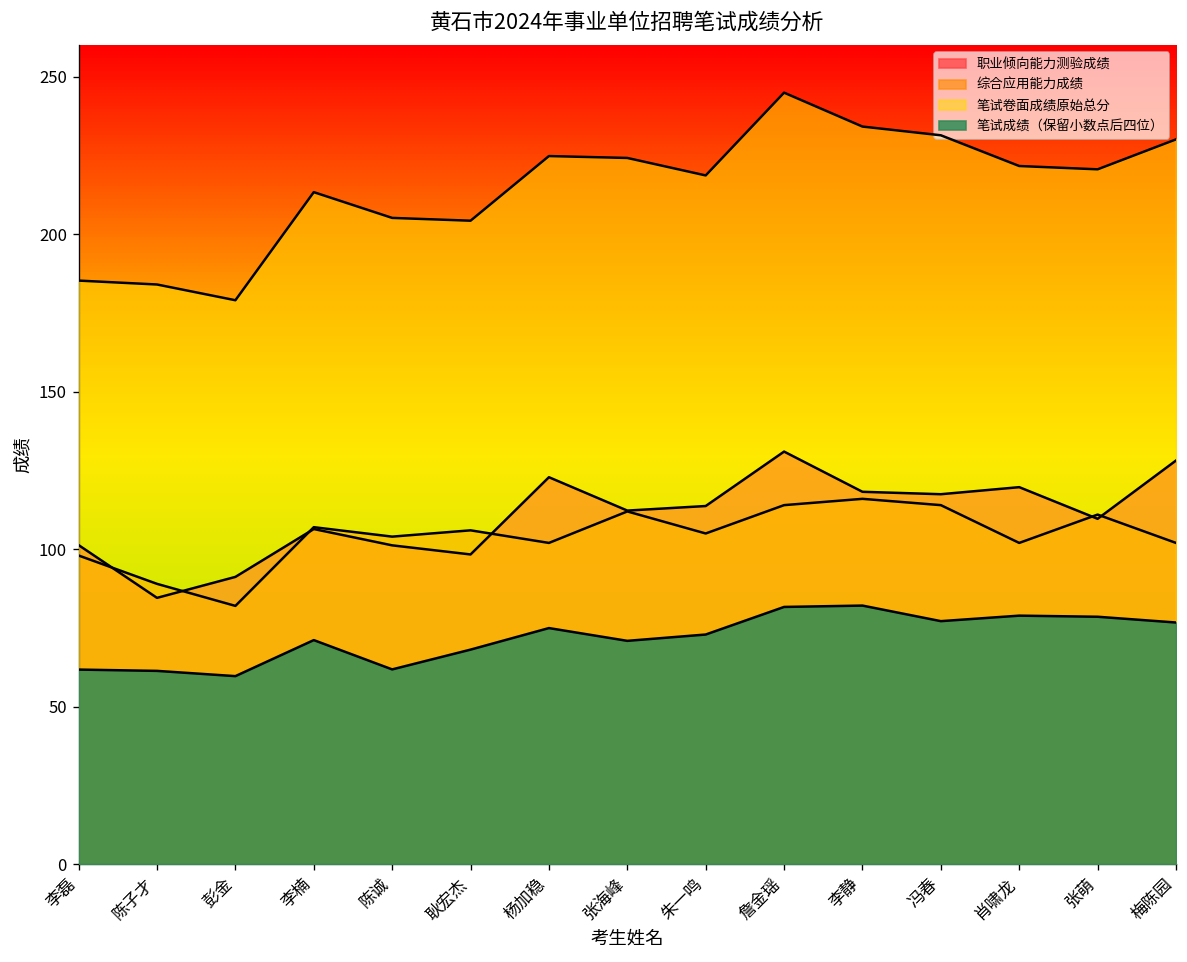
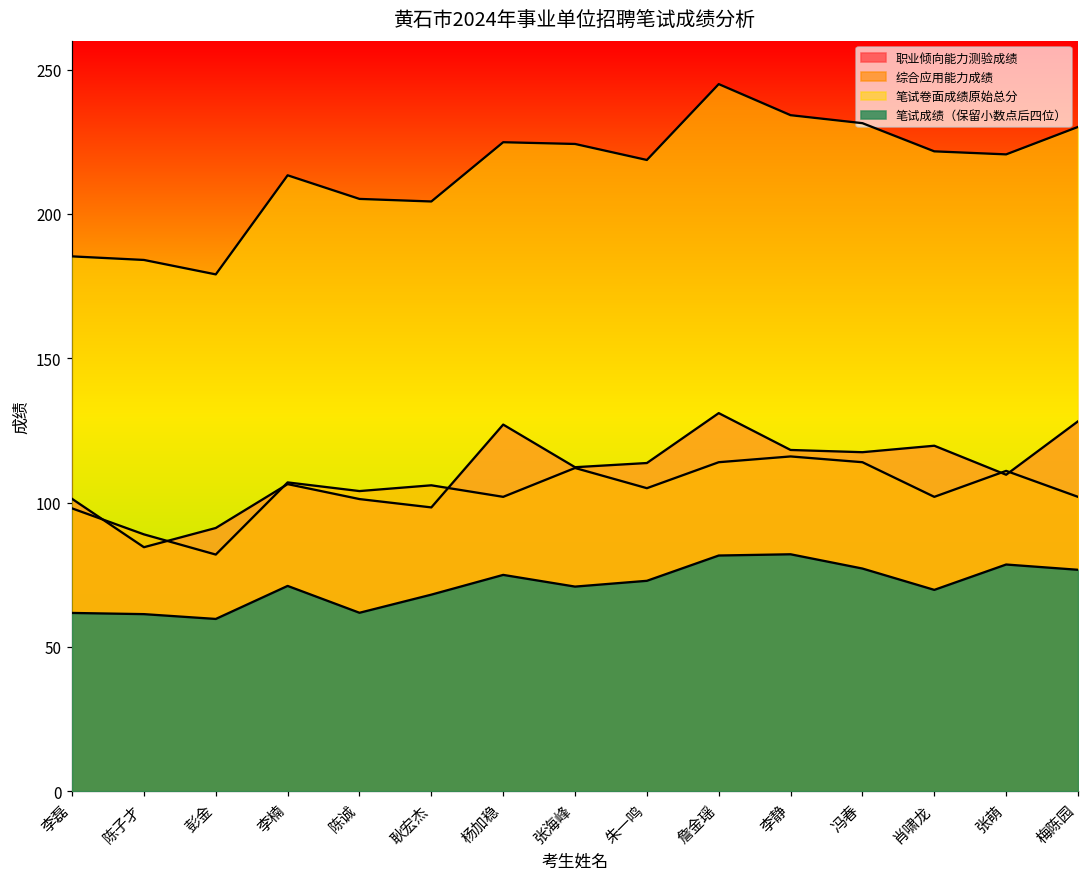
  {
    "职业倾向能力测验成绩": {
      "李磊": 101,
      "陈子才": 85,
      "彭金": 91,
      "陈诚": 101,
      "耿宏杰": 98,
-     "杨加稳": 123,
+     "杨加稳": 127,
      "朱一鸣": 114,
      "詹金瑶": 131,
      "李静": 118,
      "冯春": 117,
      "肖啸龙": 120,
      "张萌": 110,
      "梅陈园": 128
    },
    "笔试成绩（保留小数点后四位）": {
      "李磊": 62,
      "陈子才": 61,
      "彭金": 60,
      "李楠": 71,
      "陈诚": 62,
      "耿宏杰": 68,
      "杨加稳": 75,
      "张海峰": 71,
      "朱一鸣": 73,
      "詹金瑶": 82,
      "李静": 82,
      "冯春": 77,
-     "肖啸龙": 79,
+     "肖啸龙": 70,
      "张萌": 79,
      "梅陈园": 77
    }
  }
